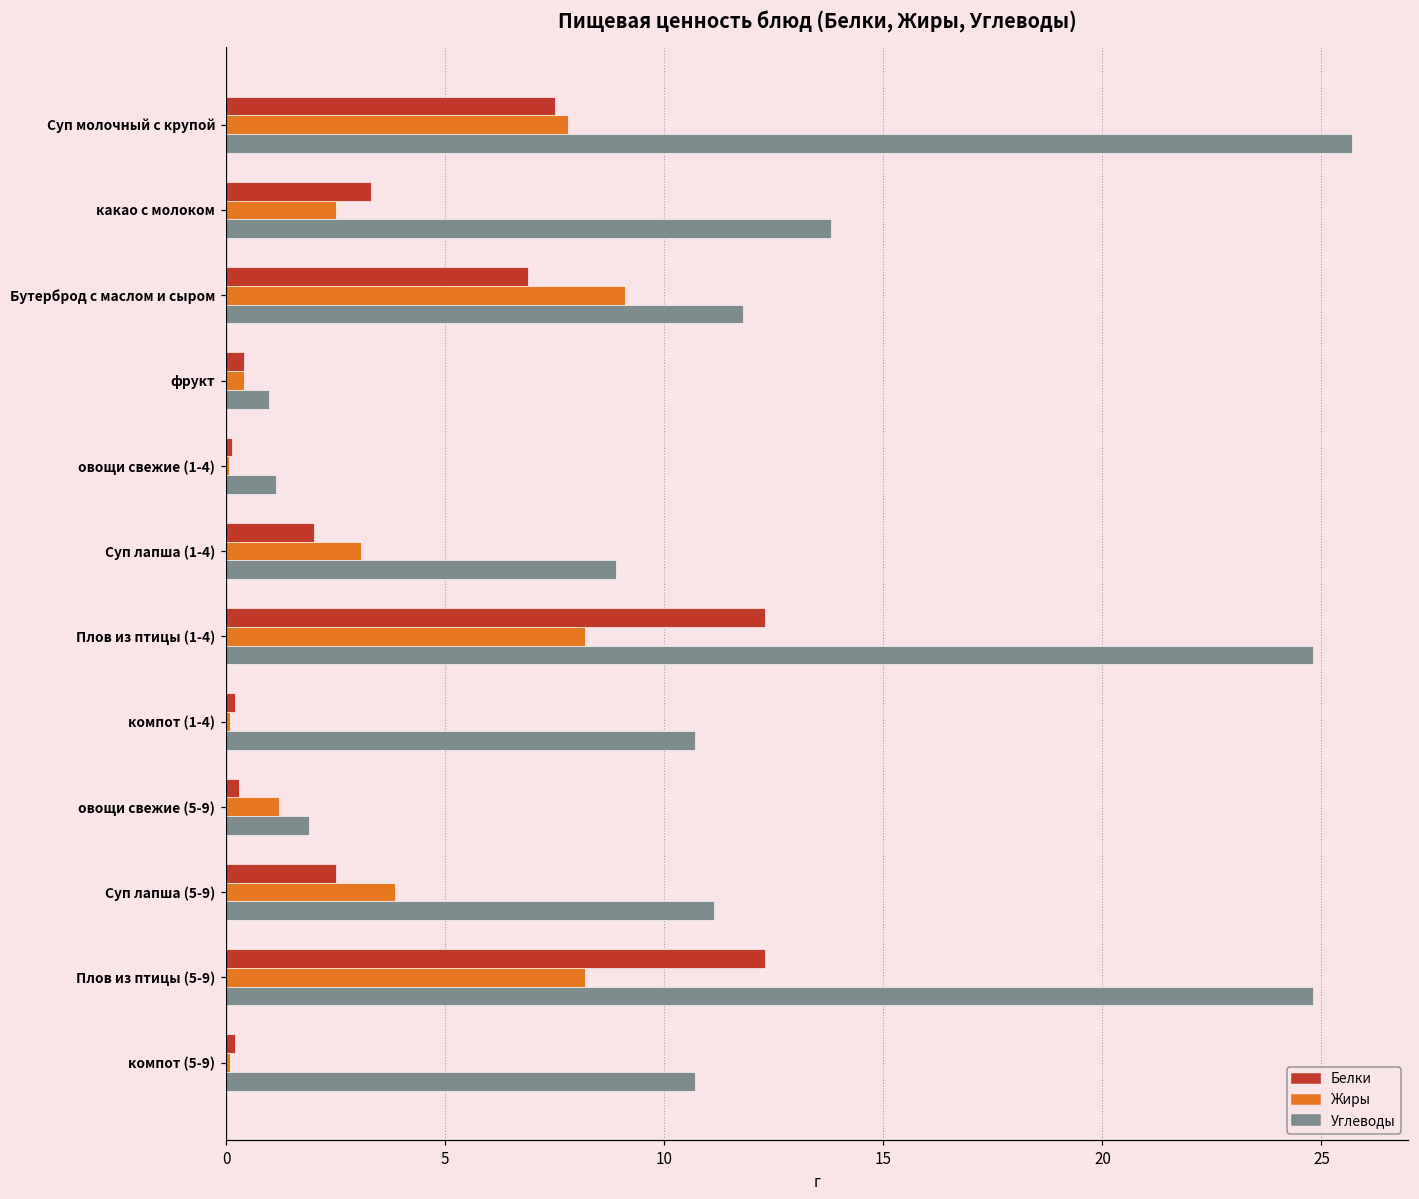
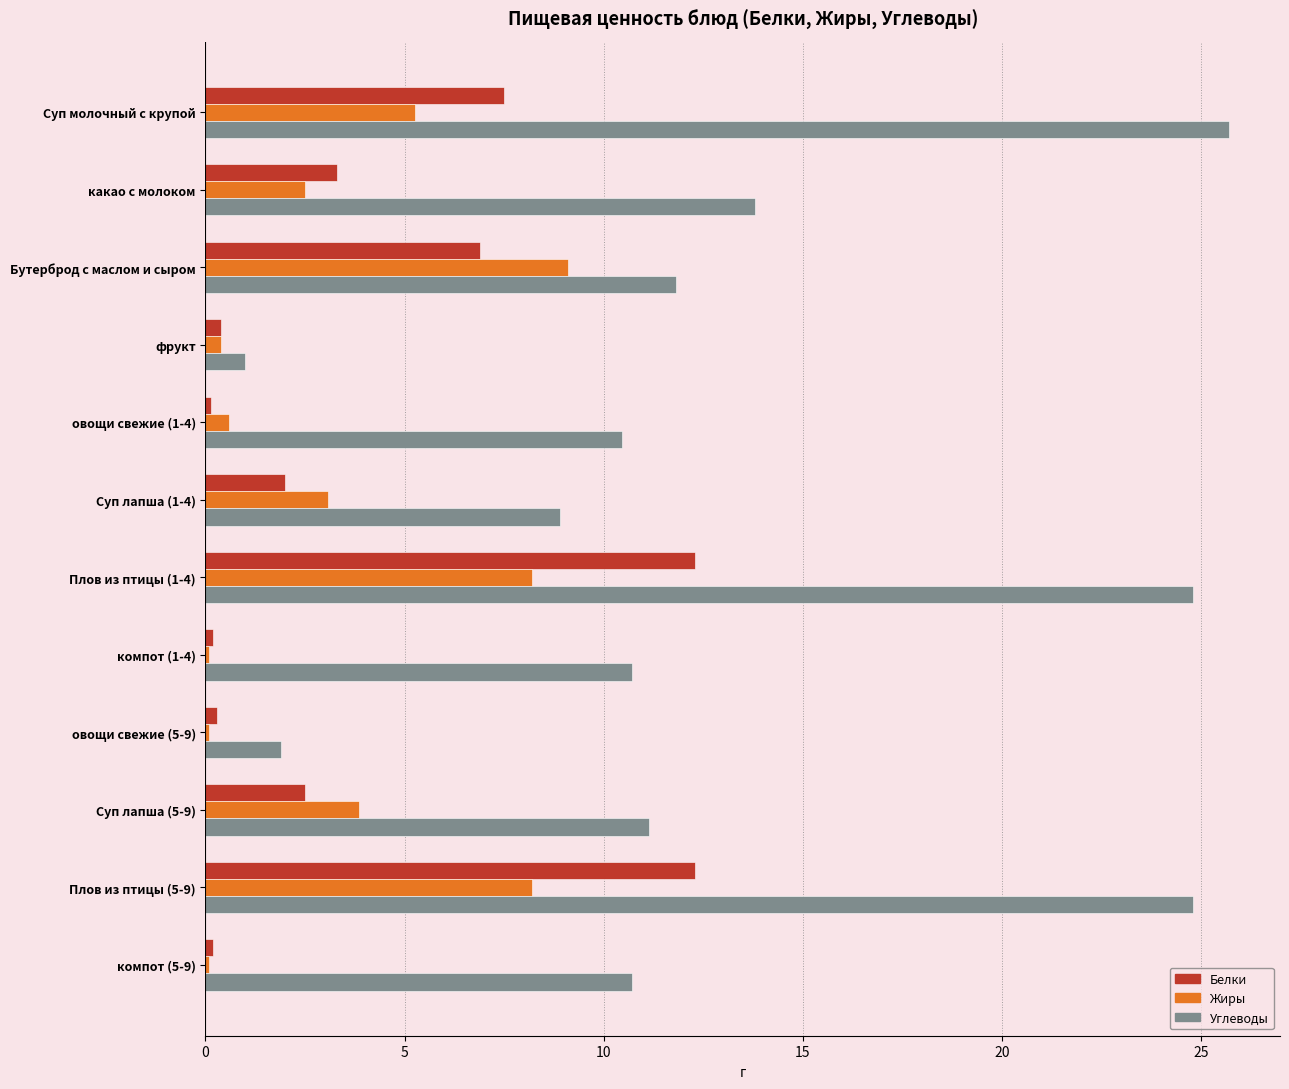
  {
    "Белки": {
      "Суп молочный с крупой": 7.5,
      "какао с молоком": 3.3,
      "Бутерброд с маслом и сыром": 6.9,
      "фрукт": 0.4,
      "овощи свежие (1-4)": 0.1,
      "Суп лапша (1-4)": 2.0,
      "Плов из птицы (1-4)": 12.3,
      "компот (1-4)": 0.2,
      "овощи свежие (5-9)": 0.3,
      "Суп лапша (5-9)": 2.5,
      "Плов из птицы (5-9)": 12.3,
      "компот (5-9)": 0.2
    },
    "Жиры": {
-     "Суп молочный с крупой": 7.8,
+     "Суп молочный с крупой": 5.3,
      "какао с молоком": 2.5,
      "Бутерброд с маслом и сыром": 9.1,
      "фрукт": 0.4,
-     "овощи свежие (1-4)": 0.1,
+     "овощи свежие (1-4)": 0.6,
      "Суп лапша (1-4)": 3.1,
      "Плов из птицы (1-4)": 8.2,
      "компот (1-4)": 0.1,
-     "овощи свежие (5-9)": 1.2,
+     "овощи свежие (5-9)": 0.1,
      "Суп лапша (5-9)": 3.9,
      "Плов из птицы (5-9)": 8.2,
      "компот (5-9)": 0.1
    },
    "Углеводы": {
      "Суп молочный с крупой": 25.7,
      "какао с молоком": 13.8,
      "Бутерброд с маслом и сыром": 11.8,
      "фрукт": 1.0,
-     "овощи свежие (1-4)": 1.1,
+     "овощи свежие (1-4)": 10.5,
      "Суп лапша (1-4)": 8.9,
      "Плов из птицы (1-4)": 24.8,
      "компот (1-4)": 10.7,
      "овощи свежие (5-9)": 1.9,
      "Суп лапша (5-9)": 11.1,
      "Плов из птицы (5-9)": 24.8,
      "компот (5-9)": 10.7
    }
  }
